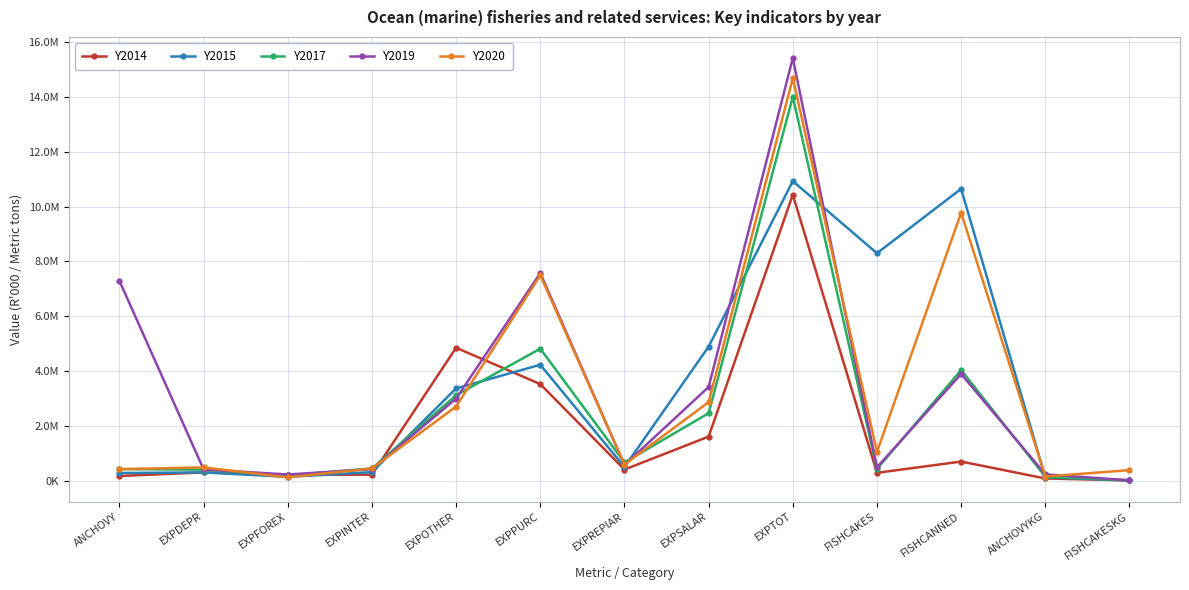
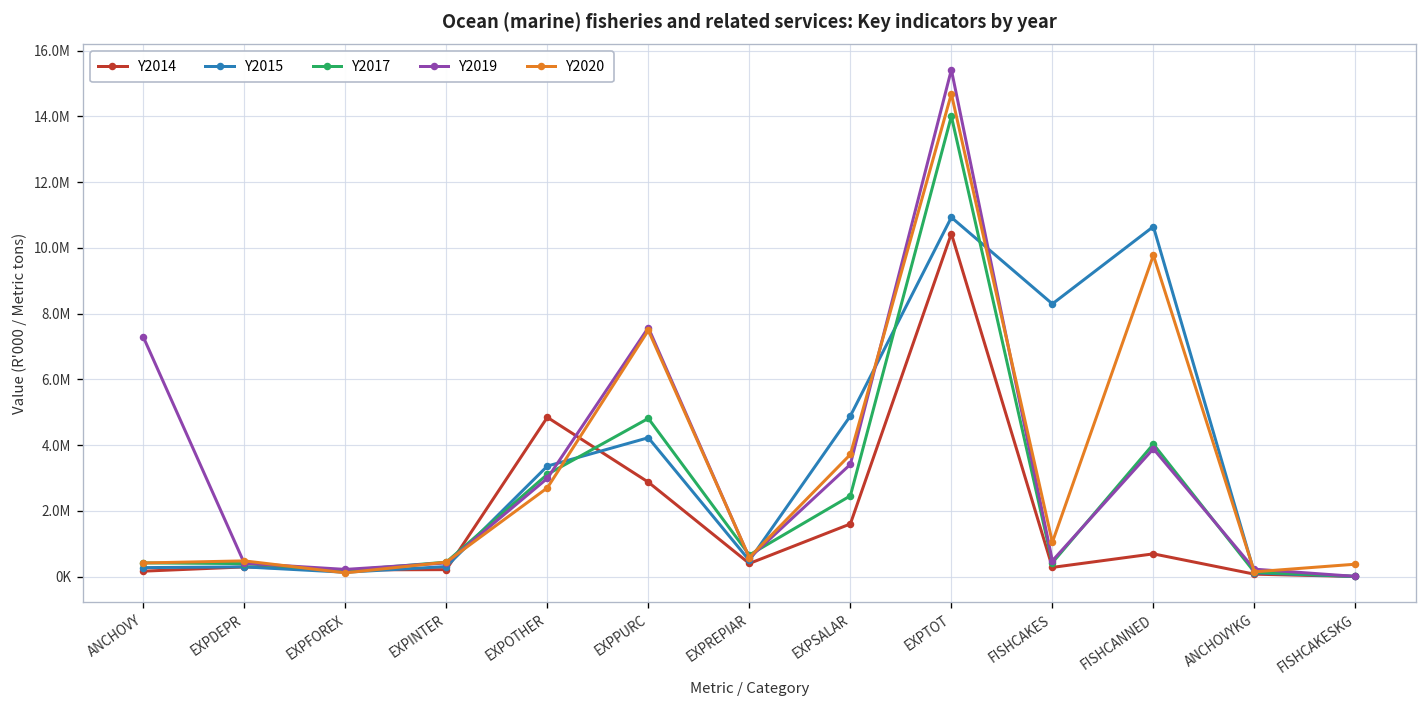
  {
    "Y2014": {
      "ANCHOVY": 200000,
      "EXPINTER": 200000,
      "EXPOTHER": 4800000,
-     "EXPPURC": 3500000,
+     "EXPPURC": 2900000,
      "EXPSALAR": 1600000,
      "EXPTOT": 10400000,
      "FISHCAKES": 300000,
      "FISHCANNED": 700000
    },
    "Y2015": {
      "ANCHOVY": 300000,
      "EXPINTER": 300000,
      "EXPOTHER": 3400000,
      "EXPPURC": 4200000,
      "EXPSALAR": 4900000,
      "EXPTOT": 10900000,
      "FISHCAKES": 8300000,
      "FISHCANNED": 10700000
    },
    "Y2017": {
      "EXPOTHER": 3100000,
      "EXPPURC": 4800000,
      "EXPSALAR": 2500000,
      "EXPTOT": 14000000,
      "FISHCANNED": 4000000
    },
    "Y2019": {
      "ANCHOVY": 7300000,
      "EXPOTHER": 3000000,
      "EXPSALAR": 3400000,
      "EXPTOT": 15400000,
      "FISHCANNED": 3900000
    },
    "Y2020": {
      "EXPOTHER": 2700000,
-     "EXPSALAR": 2900000,
+     "EXPSALAR": 3700000,
      "EXPTOT": 14700000,
      "FISHCAKES": 1000000,
      "FISHCANNED": 9800000,
      "FISHCAKESKG": 400000
    }
  }
